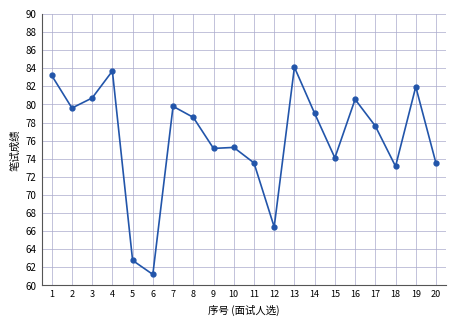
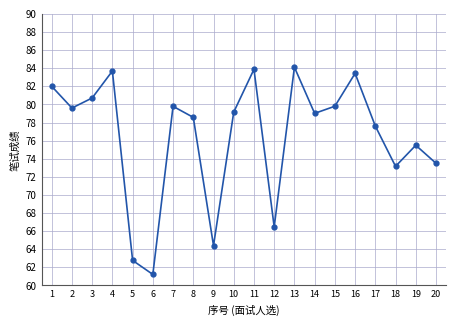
  {
-   "1": 83,
+   "1": 82,
    "2": 80,
    "3": 81,
    "4": 84,
    "5": 63,
    "6": 61,
    "7": 80,
    "8": 79,
-   "9": 75,
-   "10": 75,
-   "11": 74,
+   "9": 64,
+   "10": 79,
+   "11": 84,
    "12": 66,
    "13": 84,
    "14": 79,
-   "15": 74,
-   "16": 81,
+   "15": 80,
+   "16": 83,
    "17": 78,
    "18": 73,
-   "19": 82,
+   "19": 75,
    "20": 74
  }
